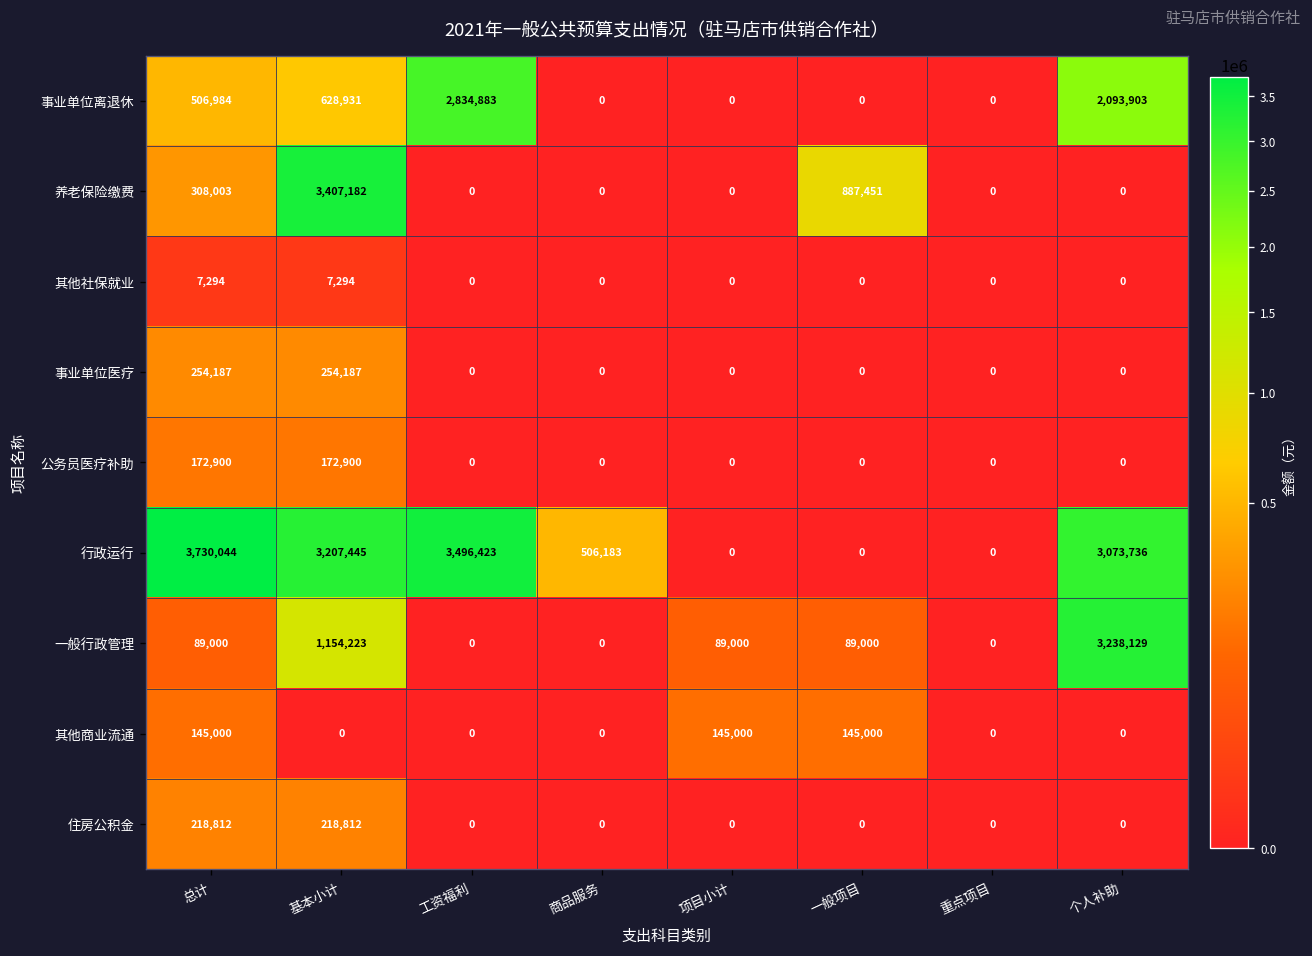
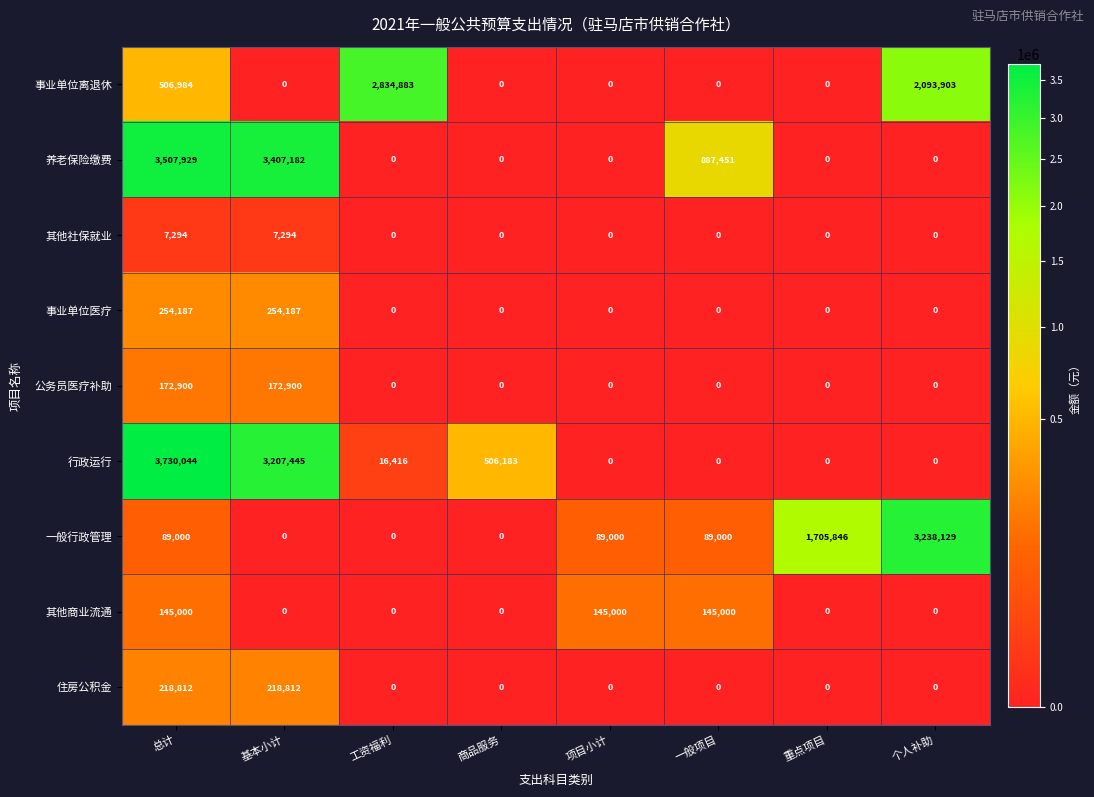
  {
    "事业单位离退休": {
      "总计": "506,984",
-     "基本小计": "628,931",
+     "基本小计": "0",
      "工资福利": "2,834,883",
      "商品服务": "0",
      "项目小计": "0",
      "一般项目": "0",
      "重点项目": "0",
      "个人补助": "2,093,903"
    },
    "养老保险缴费": {
-     "总计": "308,003",
+     "总计": "3,507,929",
      "基本小计": "3,407,182",
      "工资福利": "0",
      "商品服务": "0",
      "项目小计": "0",
      "一般项目": "887,451",
      "重点项目": "0",
      "个人补助": "0"
    },
    "其他社保就业": {
      "总计": "7,294",
      "基本小计": "7,294",
      "工资福利": "0",
      "商品服务": "0",
      "项目小计": "0",
      "一般项目": "0",
      "重点项目": "0",
      "个人补助": "0"
    },
    "事业单位医疗": {
      "总计": "254,187",
      "基本小计": "254,187",
      "工资福利": "0",
      "商品服务": "0",
      "项目小计": "0",
      "一般项目": "0",
      "重点项目": "0",
      "个人补助": "0"
    },
    "公务员医疗补助": {
      "总计": "172,900",
      "基本小计": "172,900",
      "工资福利": "0",
      "商品服务": "0",
      "项目小计": "0",
      "一般项目": "0",
      "重点项目": "0",
      "个人补助": "0"
    },
    "行政运行": {
      "总计": "3,730,044",
      "基本小计": "3,207,445",
-     "工资福利": "3,496,423",
+     "工资福利": "16,416",
      "商品服务": "506,183",
      "项目小计": "0",
      "一般项目": "0",
      "重点项目": "0",
-     "个人补助": "3,073,736"
+     "个人补助": "0"
    },
    "一般行政管理": {
      "总计": "89,000",
-     "基本小计": "1,154,223",
+     "基本小计": "0",
      "工资福利": "0",
      "商品服务": "0",
      "项目小计": "89,000",
      "一般项目": "89,000",
-     "重点项目": "0",
+     "重点项目": "1,705,846",
      "个人补助": "3,238,129"
    },
    "其他商业流通": {
      "总计": "145,000",
      "基本小计": "0",
      "工资福利": "0",
      "商品服务": "0",
      "项目小计": "145,000",
      "一般项目": "145,000",
      "重点项目": "0",
      "个人补助": "0"
    },
    "住房公积金": {
      "总计": "218,812",
      "基本小计": "218,812",
      "工资福利": "0",
      "商品服务": "0",
      "项目小计": "0",
      "一般项目": "0",
      "重点项目": "0",
      "个人补助": "0"
    }
  }
